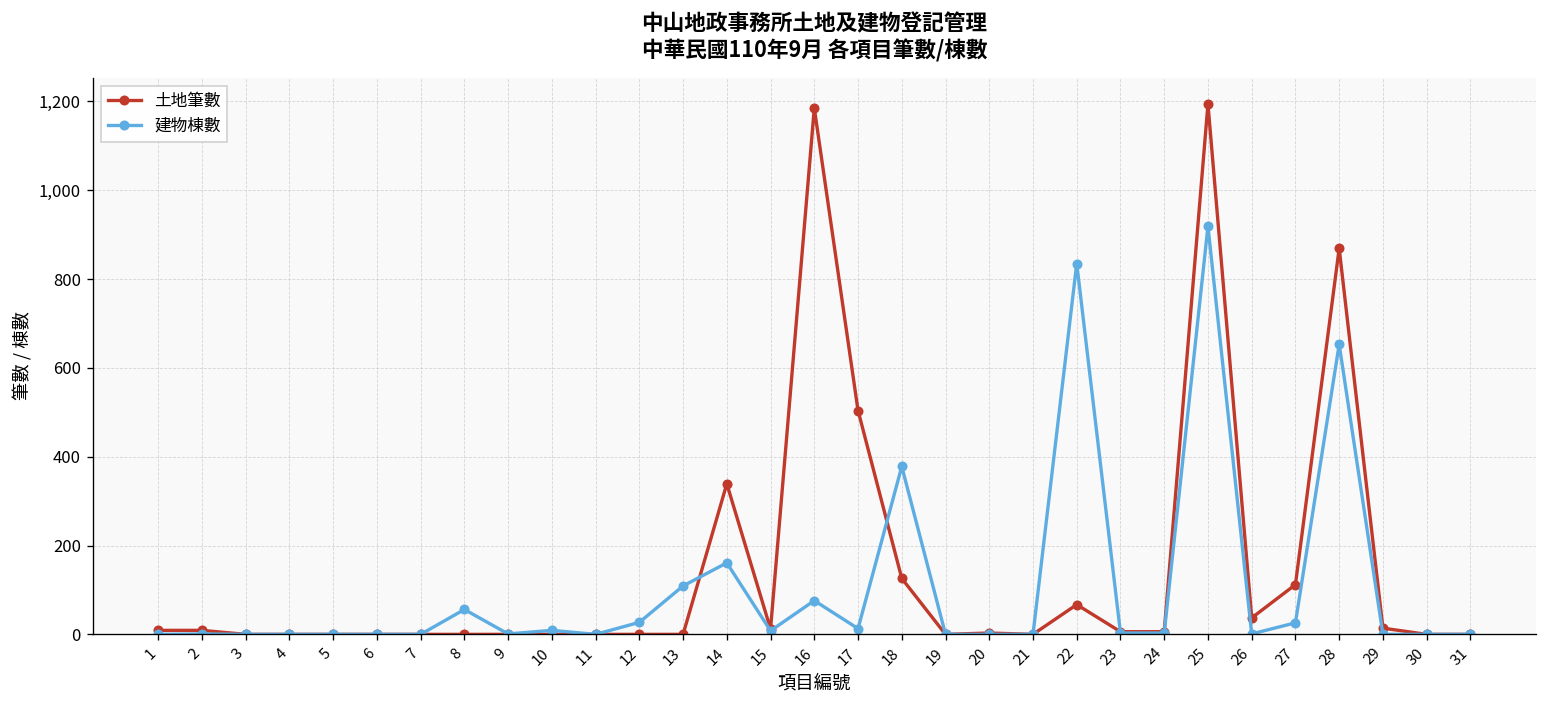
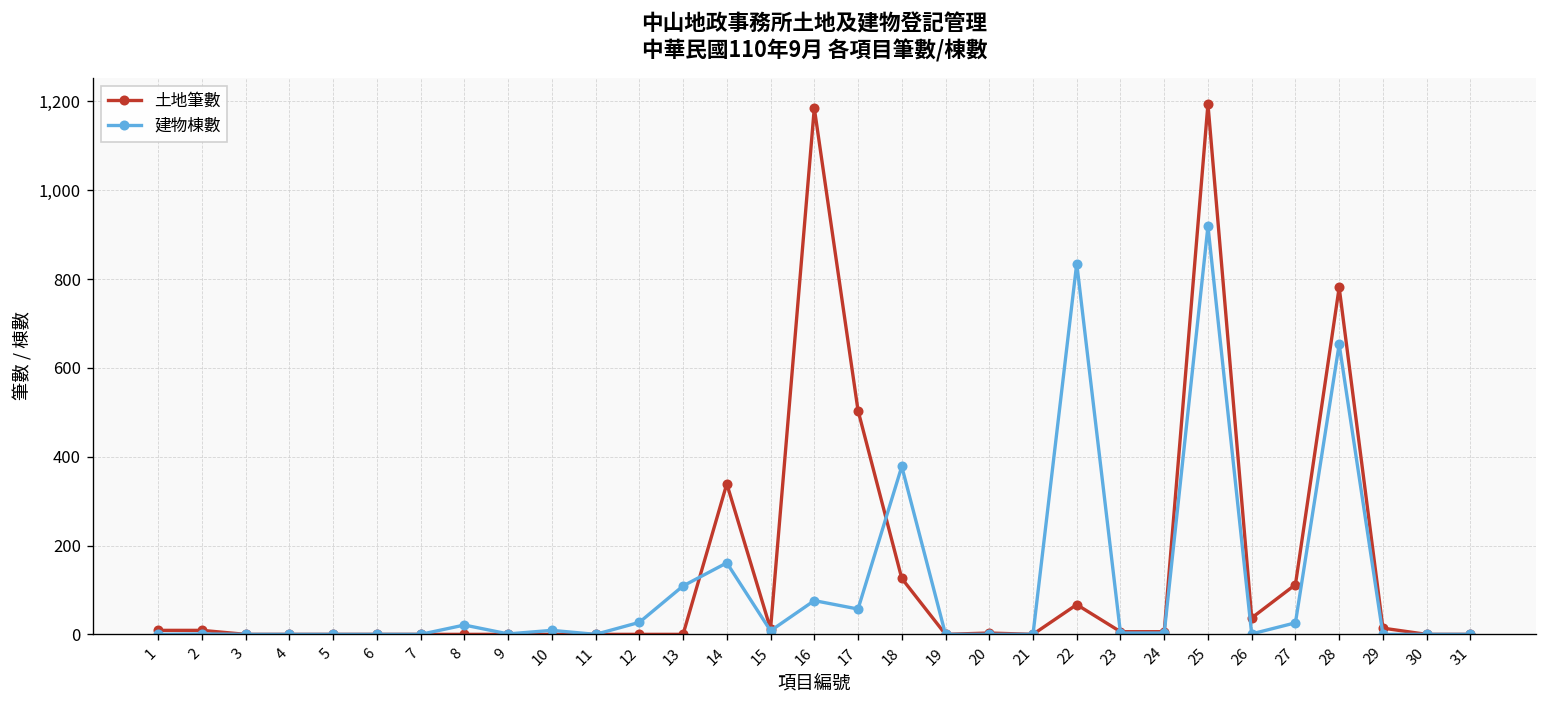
  {
    "土地筆數": {
      "1": "10",
      "2": "10",
      "8": "0",
      "10": "0",
      "12": "0",
      "13": "0",
      "14": "340",
      "16": "1,190",
      "17": "500",
      "18": "130",
      "22": "70",
      "25": "1,190",
      "26": "40",
      "27": "110",
-     "28": "870",
+     "28": "780",
      "29": "10"
    },
    "建物棟數": {
      "1": "0",
      "2": "0",
-     "8": "60",
+     "8": "20",
      "10": "10",
      "12": "30",
      "13": "110",
      "14": "160",
      "16": "80",
-     "17": "10",
+     "17": "60",
      "18": "380",
      "22": "840",
      "25": "920",
      "26": "0",
      "27": "30",
      "28": "650",
      "29": "0"
    }
  }
